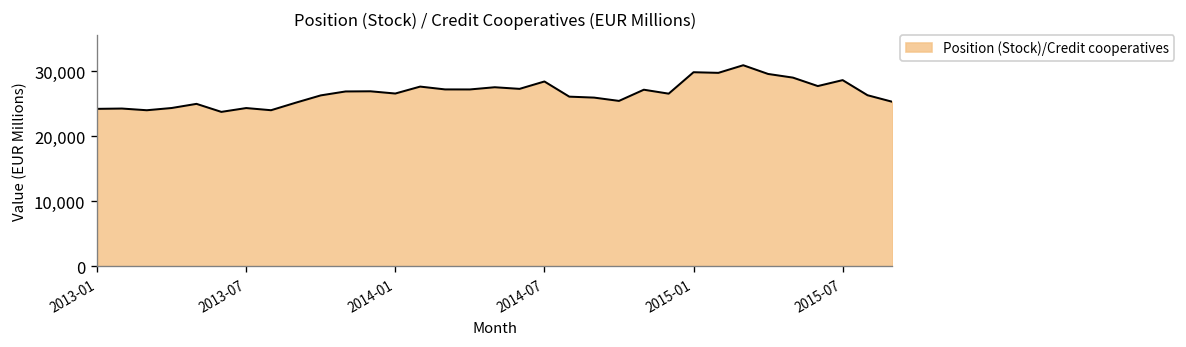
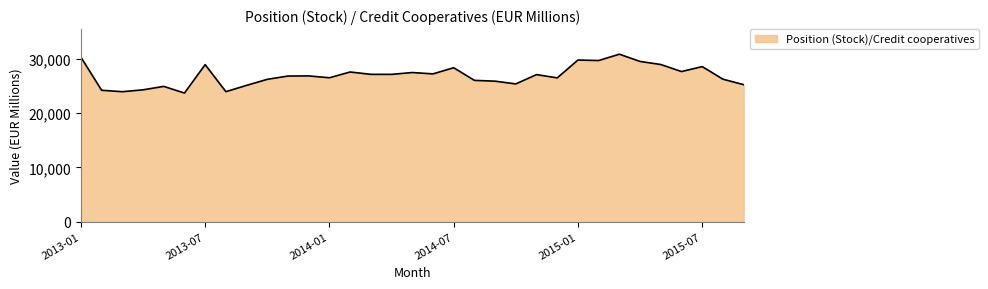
  {
-   "2013-01": "24,000",
-   "2013-07": "24,000",
+   "2013-01": "30,000",
+   "2013-07": "29,000",
    "2014-01": "27,000",
    "2014-07": "28,000",
    "2015-01": "30,000",
    "2015-07": "29,000"
  }
